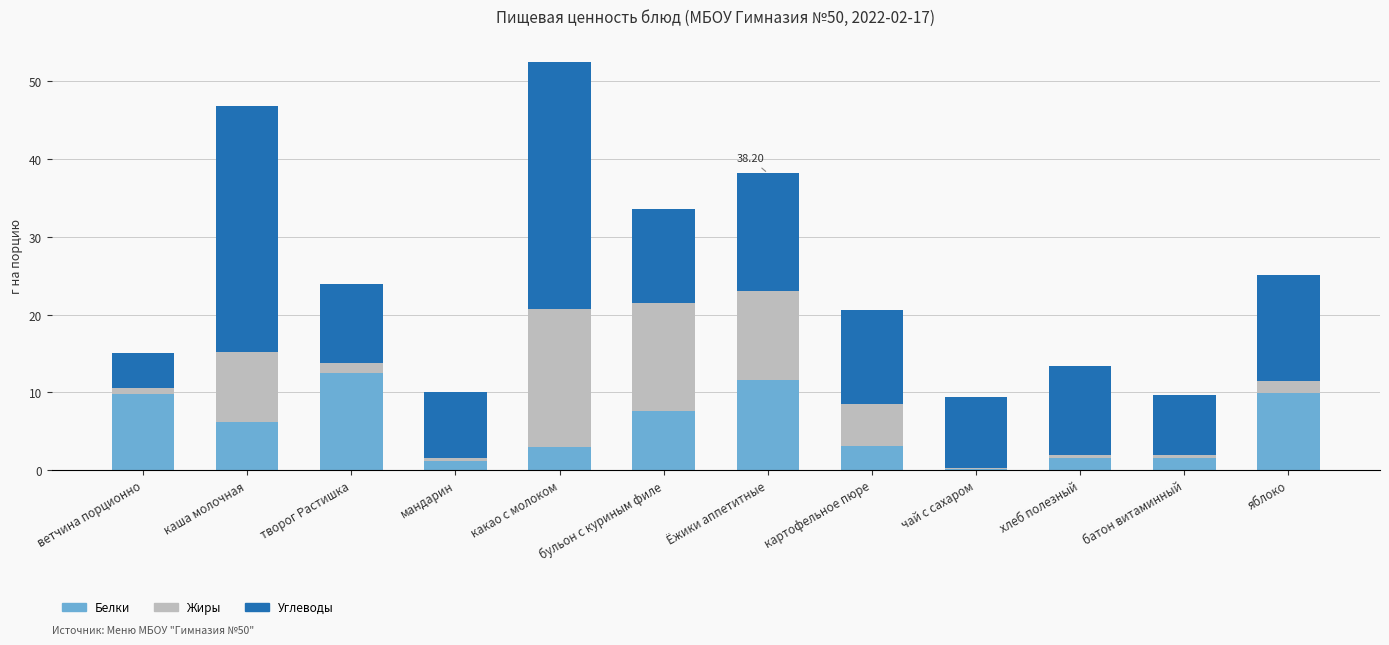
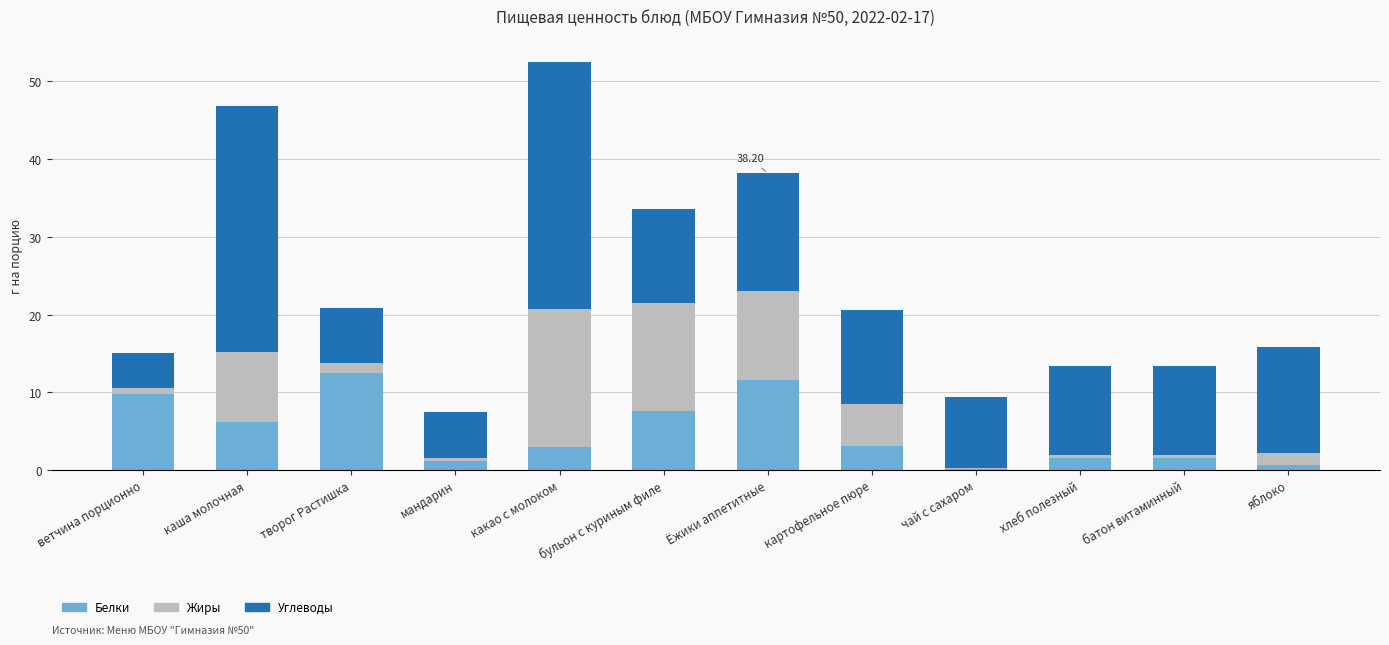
  {
    "Белки": {
      "ветчина порционно": 10,
      "каша молочная": 6,
      "творог Растишка": 13,
      "мандарин": 1,
      "какао с молоком": 3,
      "бульон с куриным филе": 8,
      "Ёжики аппетитные": 12,
      "картофельное пюре": 3,
      "хлеб полезный": 2,
      "батон витаминный": 2,
-     "яблоко": 10
+     "яблоко": 1
    },
    "Жиры": {
      "ветчина порционно": 1,
      "каша молочная": 9,
      "творог Растишка": 1,
      "какао с молоком": 18,
      "бульон с куриным филе": 14,
      "Ёжики аппетитные": 11,
      "картофельное пюре": 5,
      "хлеб полезный": 0,
      "батон витаминный": 0,
      "яблоко": 2
    },
    "Углеводы": {
      "ветчина порционно": 5,
      "каша молочная": 32,
-     "творог Растишка": 10,
-     "мандарин": 9,
+     "творог Растишка": 7,
+     "мандарин": 6,
      "какао с молоком": 32,
      "бульон с куриным филе": 12,
      "картофельное пюре": 12,
      "чай с сахаром": 9,
      "хлеб полезный": 11,
-     "батон витаминный": 8,
+     "батон витаминный": 11,
      "яблоко": 14
    }
  }
